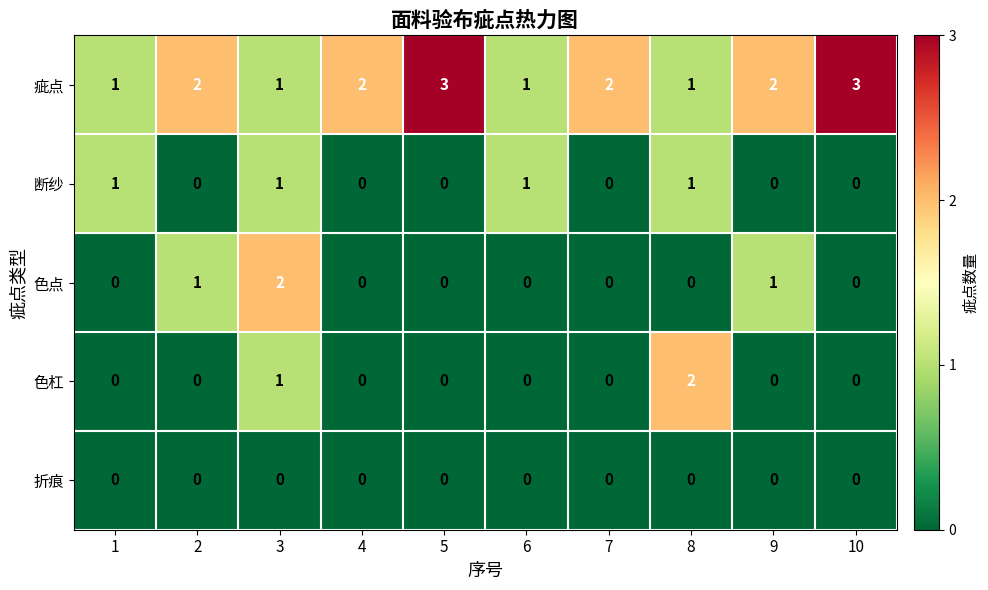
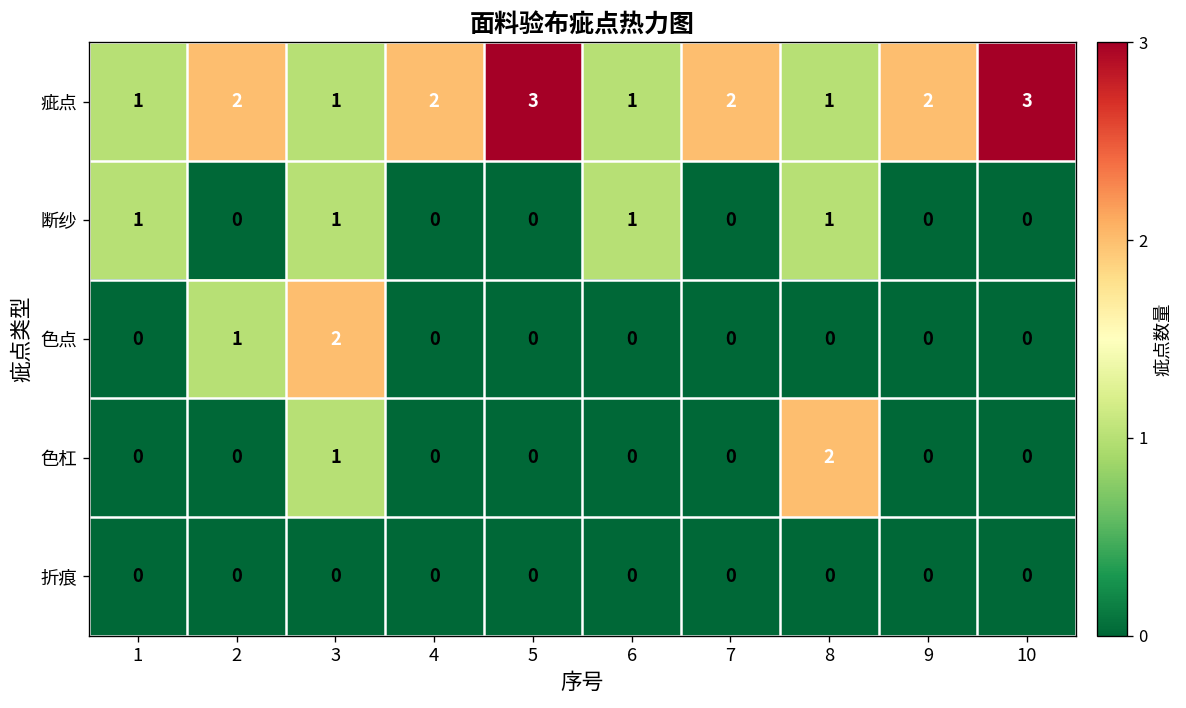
  {
    "疵点": {
      "1": 1,
      "2": 2,
      "3": 1,
      "4": 2,
      "5": 3,
      "6": 1,
      "7": 2,
      "8": 1,
      "9": 2,
      "10": 3
    },
    "断纱": {
      "1": 1,
      "2": 0,
      "3": 1,
      "4": 0,
      "5": 0,
      "6": 1,
      "7": 0,
      "8": 1,
      "9": 0,
      "10": 0
    },
    "色点": {
      "1": 0,
      "2": 1,
      "3": 2,
      "4": 0,
      "5": 0,
      "6": 0,
      "7": 0,
      "8": 0,
-     "9": 1,
+     "9": 0,
      "10": 0
    },
    "色杠": {
      "1": 0,
      "2": 0,
      "3": 1,
      "4": 0,
      "5": 0,
      "6": 0,
      "7": 0,
      "8": 2,
      "9": 0,
      "10": 0
    },
    "折痕": {
      "1": 0,
      "2": 0,
      "3": 0,
      "4": 0,
      "5": 0,
      "6": 0,
      "7": 0,
      "8": 0,
      "9": 0,
      "10": 0
    }
  }
